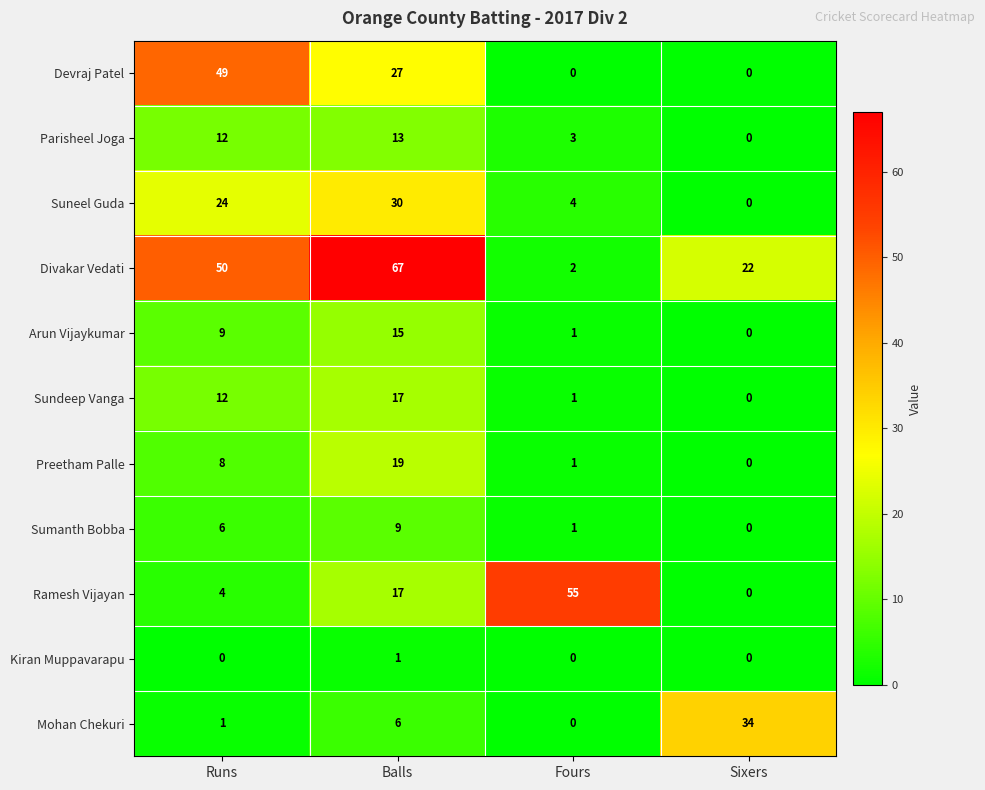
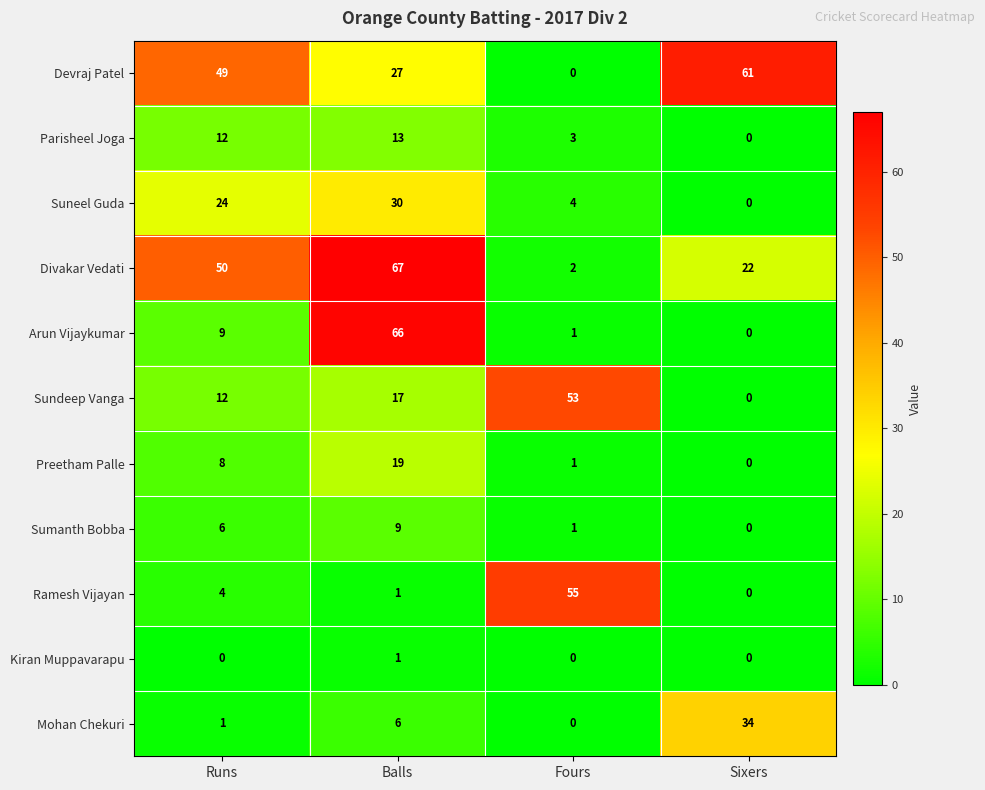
  {
    "Devraj Patel": {
      "Runs": 49,
      "Balls": 27,
      "Fours": 0,
-     "Sixers": 0
+     "Sixers": 61
    },
    "Parisheel Joga": {
      "Runs": 12,
      "Balls": 13,
      "Fours": 3,
      "Sixers": 0
    },
    "Suneel Guda": {
      "Runs": 24,
      "Balls": 30,
      "Fours": 4,
      "Sixers": 0
    },
    "Divakar Vedati": {
      "Runs": 50,
      "Balls": 67,
      "Fours": 2,
      "Sixers": 22
    },
    "Arun Vijaykumar": {
      "Runs": 9,
-     "Balls": 15,
+     "Balls": 66,
      "Fours": 1,
      "Sixers": 0
    },
    "Sundeep Vanga": {
      "Runs": 12,
      "Balls": 17,
-     "Fours": 1,
+     "Fours": 53,
      "Sixers": 0
    },
    "Preetham Palle": {
      "Runs": 8,
      "Balls": 19,
      "Fours": 1,
      "Sixers": 0
    },
    "Sumanth Bobba": {
      "Runs": 6,
      "Balls": 9,
      "Fours": 1,
      "Sixers": 0
    },
    "Ramesh Vijayan": {
      "Runs": 4,
-     "Balls": 17,
+     "Balls": 1,
      "Fours": 55,
      "Sixers": 0
    },
    "Kiran Muppavarapu": {
      "Runs": 0,
      "Balls": 1,
      "Fours": 0,
      "Sixers": 0
    },
    "Mohan Chekuri": {
      "Runs": 1,
      "Balls": 6,
      "Fours": 0,
      "Sixers": 34
    }
  }
